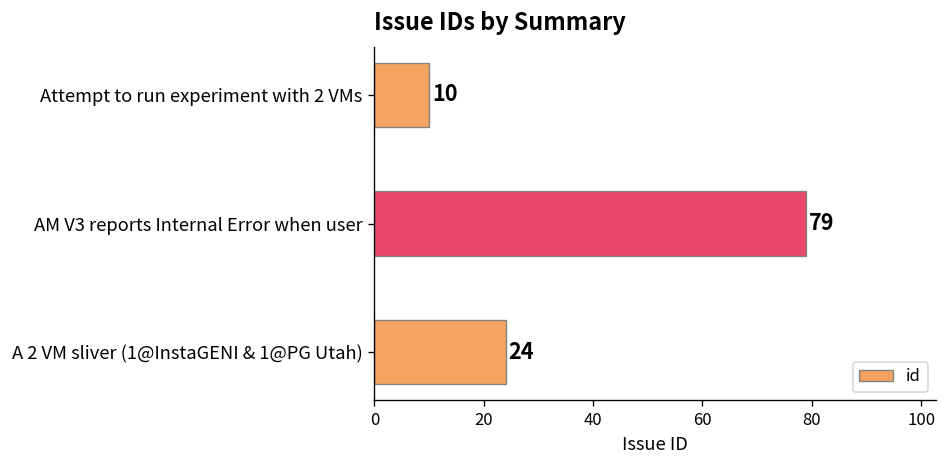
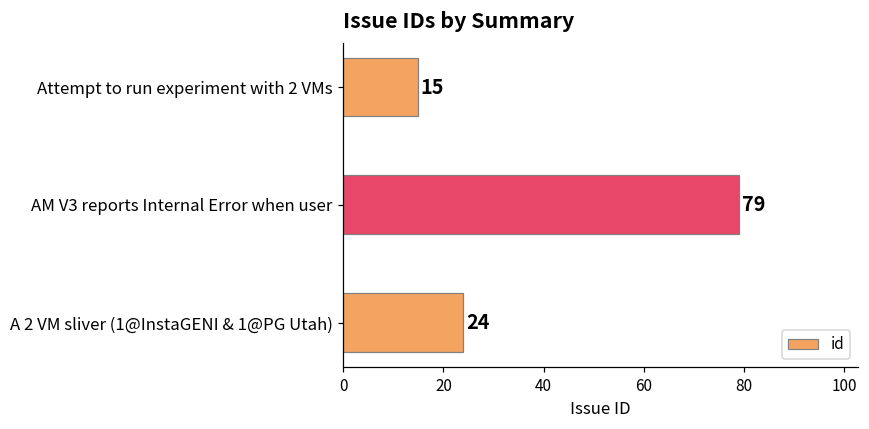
  {
-   "Attempt to run experiment with 2 VMs": 10,
+   "Attempt to run experiment with 2 VMs": 15,
    "AM V3 reports Internal Error when user": 79,
    "A 2 VM sliver (1@InstaGENI & 1@PG Utah)": 24
  }
